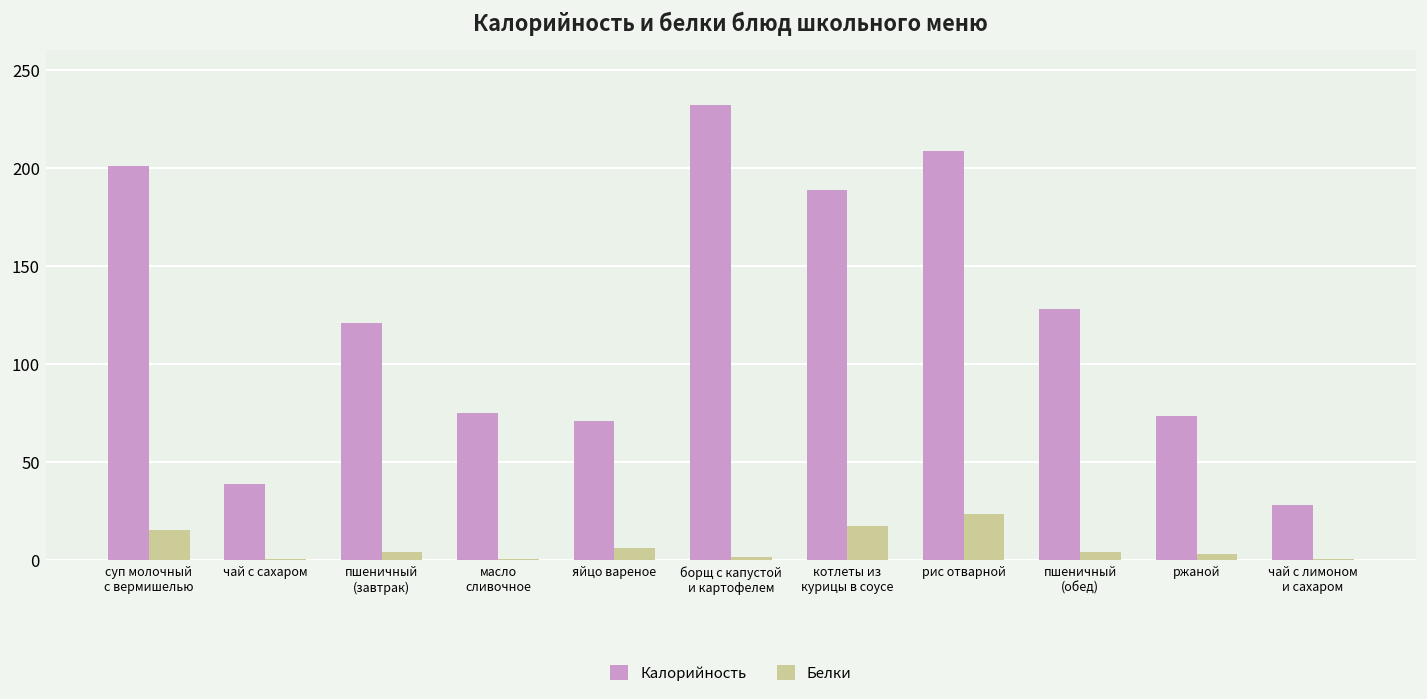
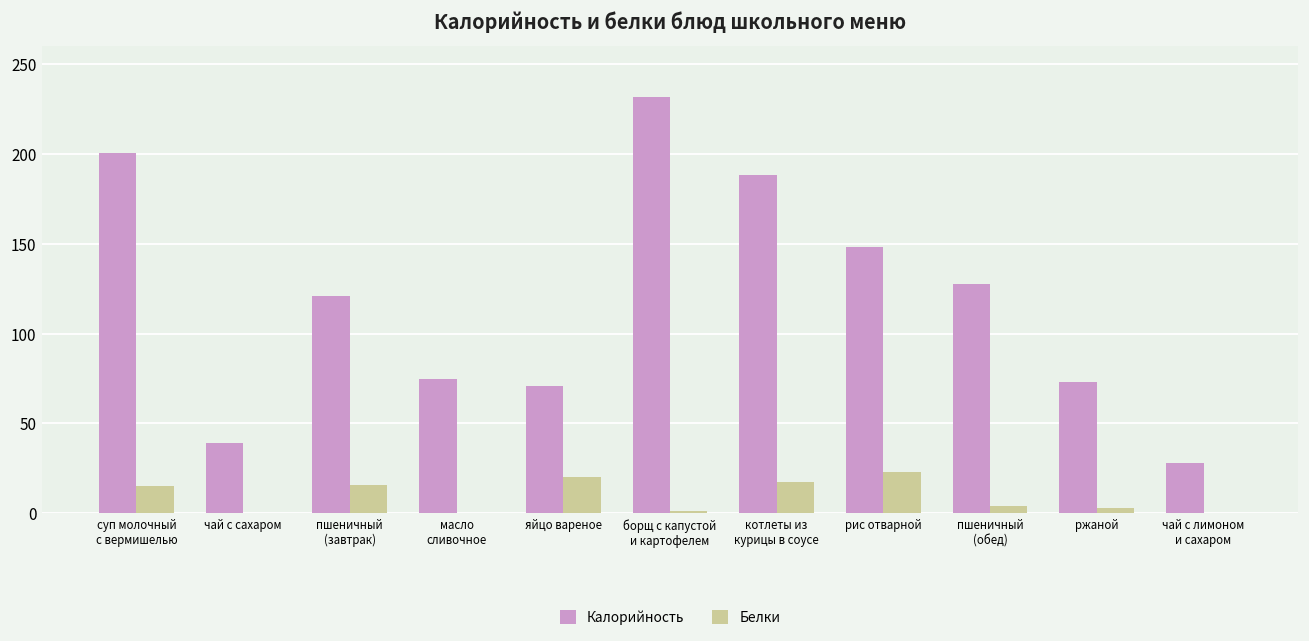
  {
    "Калорийность": {
      "суп молочный с вермишелью": 201,
      "чай с сахаром": 39,
      "пшеничный (завтрак)": 121,
      "масло сливочное": 75,
      "яйцо вареное": 71,
      "борщ с капустой и картофелем": 232,
      "котлеты из курицы в соусе": 189,
-     "рис отварной": 209,
+     "рис отварной": 149,
      "пшеничный (обед)": 128,
      "ржаной": 73,
      "чай с лимоном и сахаром": 28
    },
    "Белки": {
      "суп молочный с вермишелью": 15,
-     "пшеничный (завтрак)": 4,
-     "яйцо вареное": 6,
+     "пшеничный (завтрак)": 16,
+     "яйцо вареное": 20,
      "котлеты из курицы в соусе": 17,
      "рис отварной": 23,
      "пшеничный (обед)": 4,
      "ржаной": 3
    }
  }
